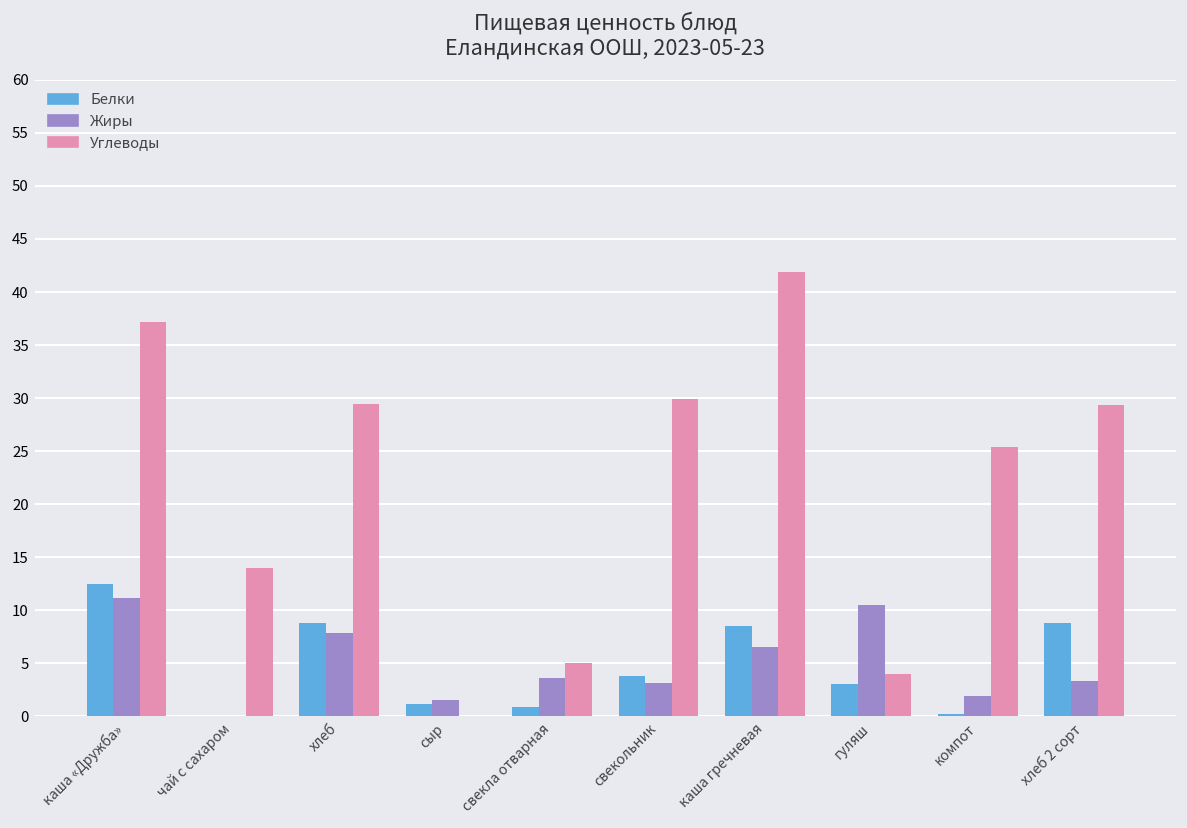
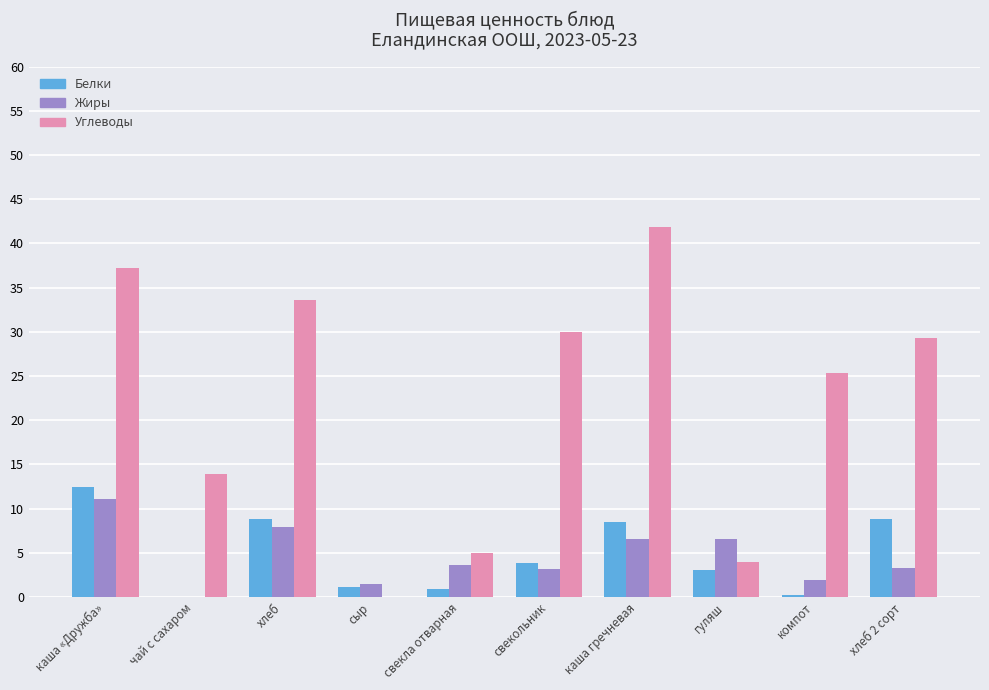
  {
    "Белки": {
      "каша «Дружба»": 12,
      "хлеб": 9,
      "сыр": 1,
      "свекла отварная": 1,
      "свекольник": 4,
      "каша гречневая": 9,
      "гуляш": 3,
      "хлеб 2 сорт": 9
    },
    "Жиры": {
      "каша «Дружба»": 11,
      "чай с сахаром": 0,
      "хлеб": 8,
      "сыр": 1,
      "свекла отварная": 4,
      "свекольник": 3,
      "каша гречневая": 7,
-     "гуляш": 11,
+     "гуляш": 7,
      "компот": 2,
      "хлеб 2 сорт": 3
    },
    "Углеводы": {
      "каша «Дружба»": 37,
      "чай с сахаром": 14,
-     "хлеб": 29,
+     "хлеб": 34,
      "сыр": 0,
      "свекла отварная": 5,
      "свекольник": 30,
      "каша гречневая": 42,
      "гуляш": 4,
      "компот": 25,
      "хлеб 2 сорт": 29
    }
  }
